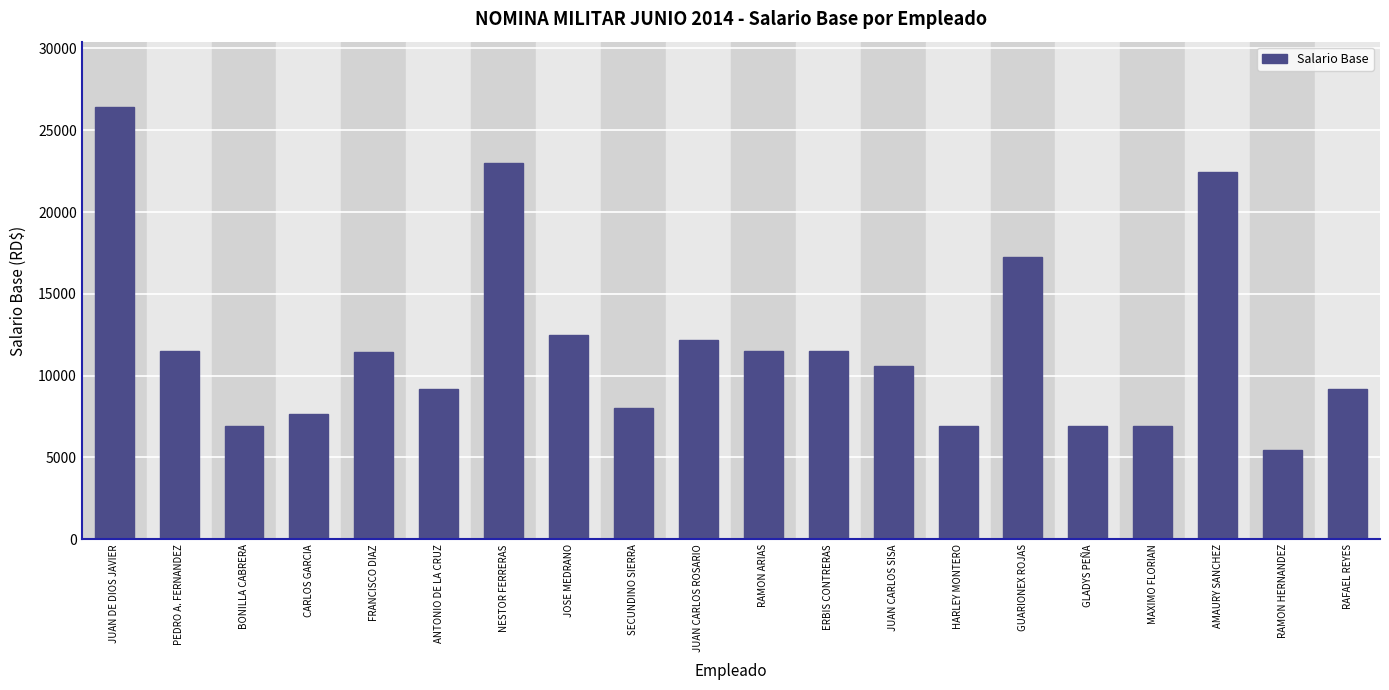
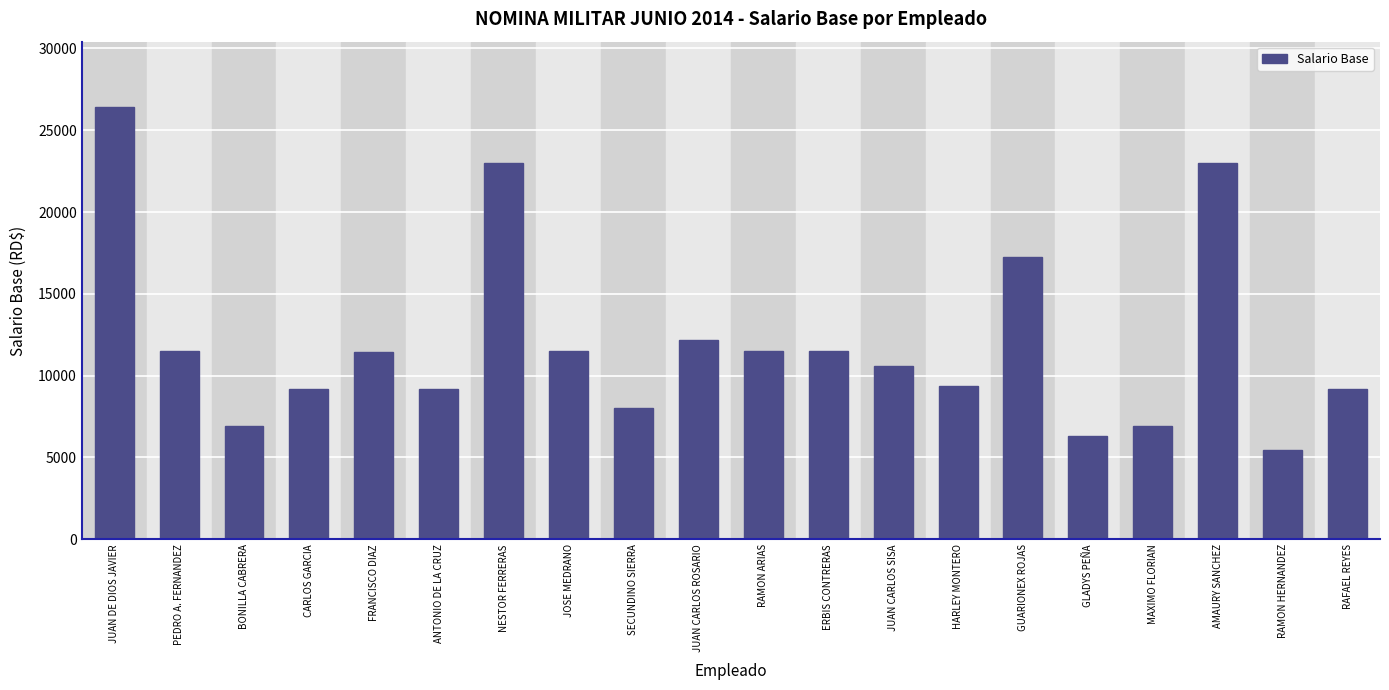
  {
    "JUAN DE DIOS JAVIER": 26500,
    "PEDRO A. FERNANDEZ": 11500,
    "BONILLA CABRERA": 6900,
-   "CARLOS GARCIA": 7700,
+   "CARLOS GARCIA": 9200,
    "FRANCISCO DIAZ": 11500,
    "ANTONIO DE LA CRUZ": 9200,
    "NESTOR FERRERAS": 23000,
-   "JOSE MEDRANO": 12500,
+   "JOSE MEDRANO": 11500,
    "SECUNDINO SIERRA": 8100,
    "JUAN CARLOS ROSARIO": 12200,
    "RAMON ARIAS": 11500,
    "ERBIS CONTRERAS": 11500,
    "JUAN CARLOS SISA": 10600,
-   "HARLEY MONTERO": 6900,
+   "HARLEY MONTERO": 9300,
    "GUARIONEX ROJAS": 17300,
-   "GLADYS PEÑA": 6900,
+   "GLADYS PEÑA": 6300,
    "MAXIMO FLORIAN": 6900,
-   "AMAURY SANCHEZ": 22400,
+   "AMAURY SANCHEZ": 23000,
    "RAMON HERNANDEZ": 5500,
    "RAFAEL REYES": 9200
  }
